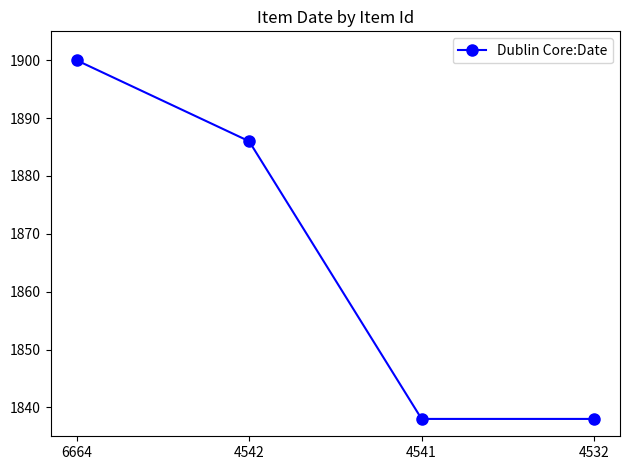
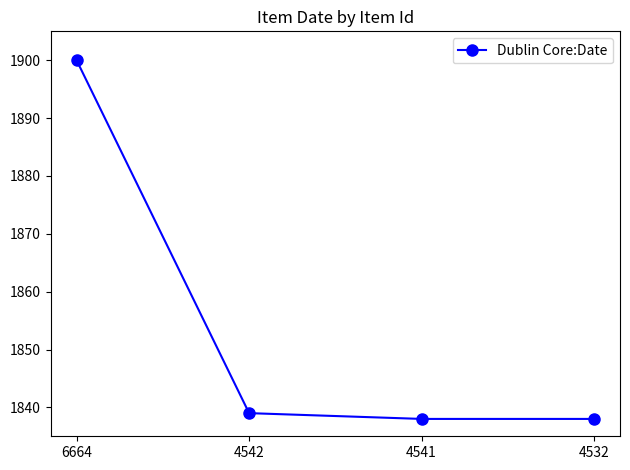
  {
    "6664": 1900,
-   "4542": 1886,
+   "4542": 1839,
    "4541": 1838,
    "4532": 1838
  }
